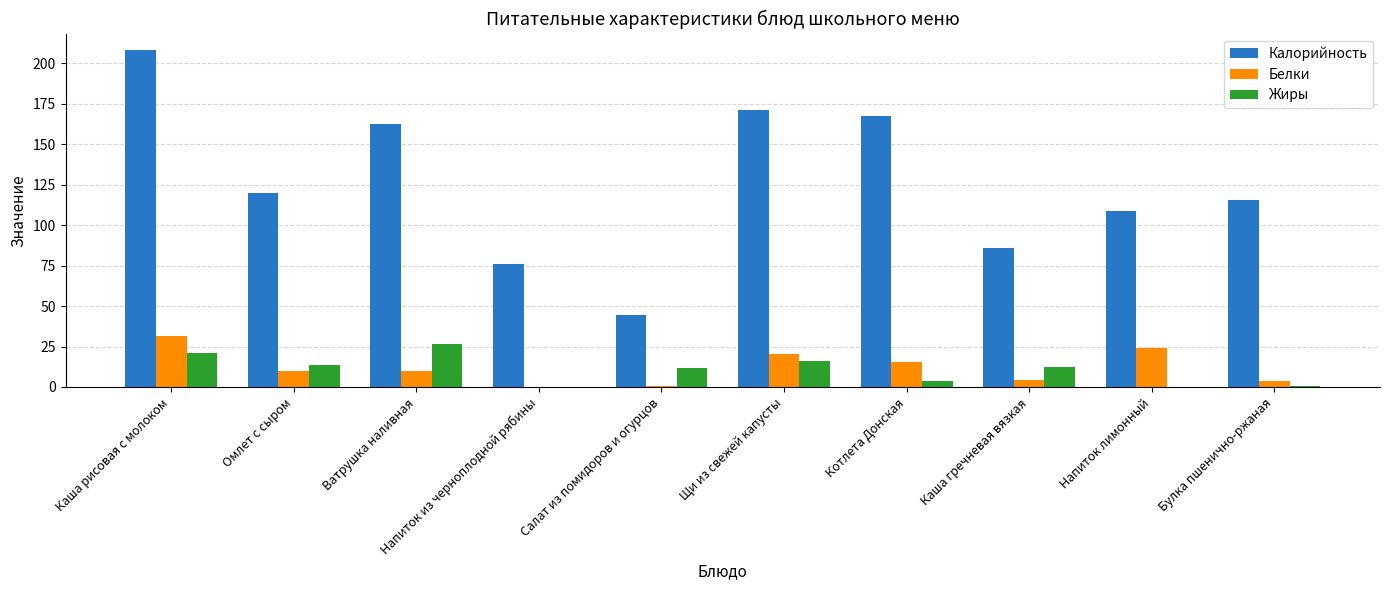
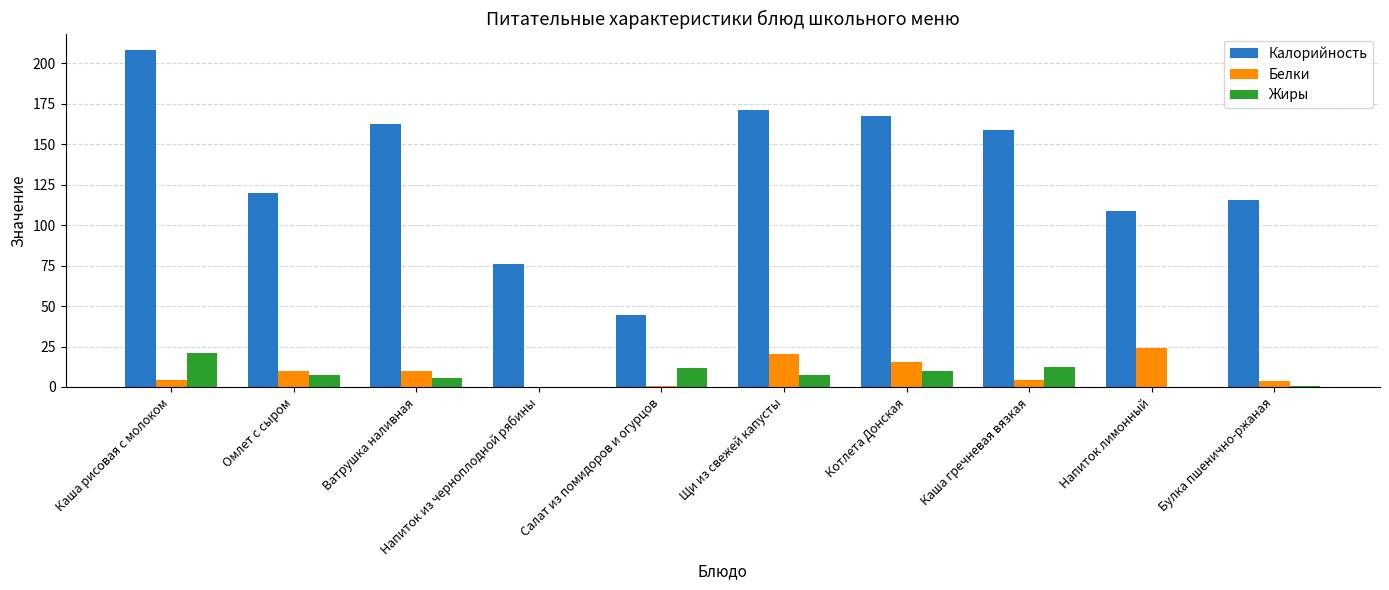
  {
    "Калорийность": {
      "Каша рисовая с молоком": 208,
      "Омлет с сыром": 120,
      "Ватрушка наливная": 163,
      "Напиток из черноплодной рябины": 76,
      "Салат из помидоров и огурцов": 45,
      "Щи из свежей капусты": 171,
      "Котлета Донская": 167,
-     "Каша гречневая вязкая": 86,
+     "Каша гречневая вязкая": 159,
      "Напиток лимонный": 109,
      "Булка пшенично-ржаная": 115
    },
    "Белки": {
-     "Каша рисовая с молоком": 31,
+     "Каша рисовая с молоком": 4,
      "Омлет с сыром": 10,
      "Ватрушка наливная": 10,
      "Напиток из черноплодной рябины": 0,
      "Щи из свежей капусты": 21,
      "Котлета Донская": 16,
      "Каша гречневая вязкая": 5,
      "Напиток лимонный": 24,
      "Булка пшенично-ржаная": 3
    },
    "Жиры": {
      "Каша рисовая с молоком": 21,
-     "Омлет с сыром": 13,
-     "Ватрушка наливная": 26,
+     "Омлет с сыром": 7,
+     "Ватрушка наливная": 5,
      "Напиток из черноплодной рябины": 0,
      "Салат из помидоров и огурцов": 12,
-     "Щи из свежей капусты": 16,
-     "Котлета Донская": 3,
+     "Щи из свежей капусты": 7,
+     "Котлета Донская": 10,
      "Каша гречневая вязкая": 13
    }
  }
